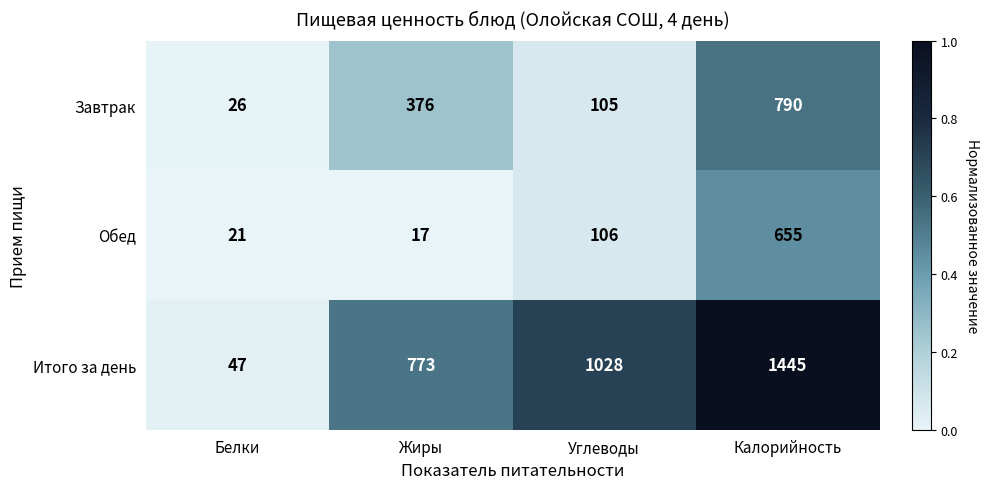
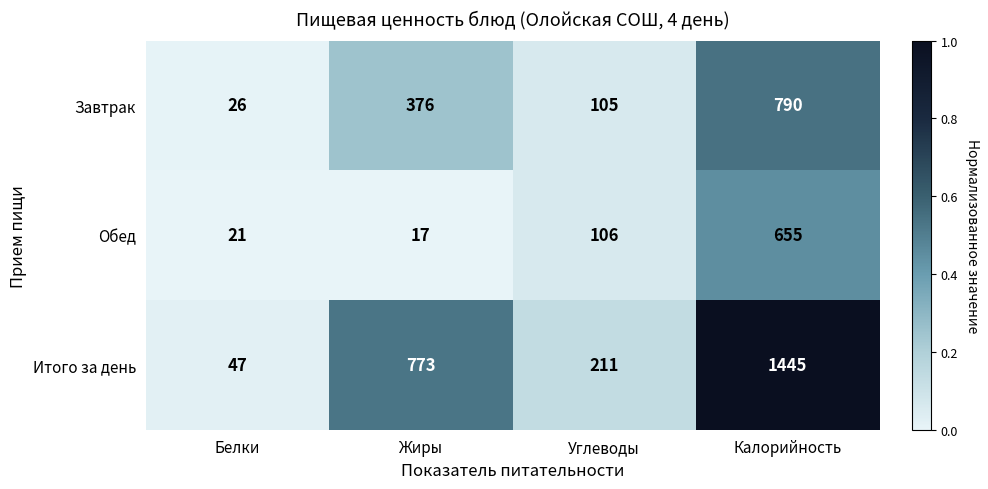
  {
    "Завтрак": {
      "Белки": 26,
      "Жиры": 376,
      "Углеводы": 105,
      "Калорийность": 790
    },
    "Обед": {
      "Белки": 21,
      "Жиры": 17,
      "Углеводы": 106,
      "Калорийность": 655
    },
    "Итого за день": {
      "Белки": 47,
      "Жиры": 773,
-     "Углеводы": 1028,
+     "Углеводы": 211,
      "Калорийность": 1445
    }
  }
